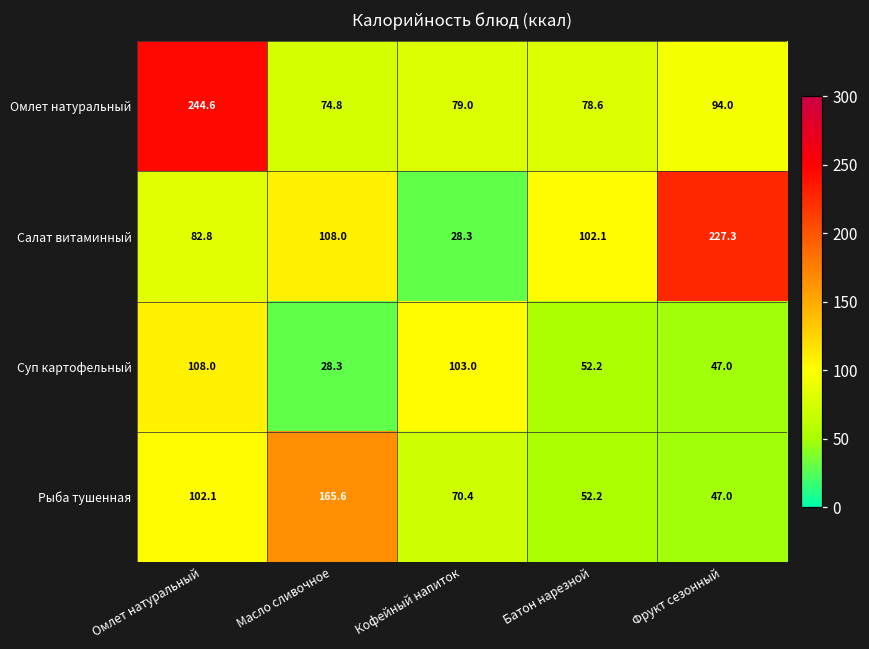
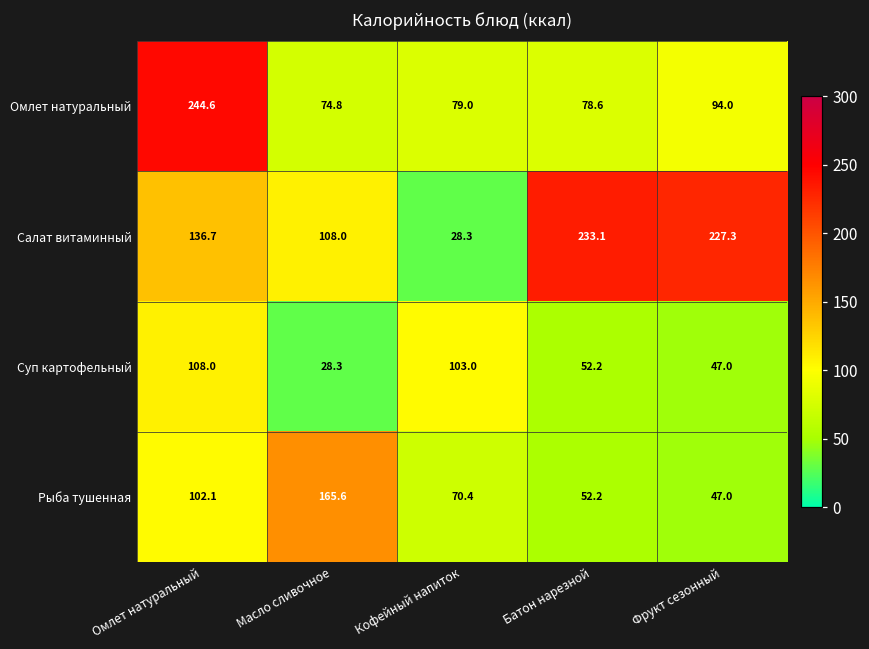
  {
    "Омлет натуральный": {
      "Омлет натуральный": 244.6,
      "Масло сливочное": 74.8,
      "Кофейный напиток": 79.0,
      "Батон нарезной": 78.6,
      "Фрукт сезонный": 94.0
    },
    "Салат витаминный": {
-     "Омлет натуральный": 82.8,
+     "Омлет натуральный": 136.7,
      "Масло сливочное": 108.0,
      "Кофейный напиток": 28.3,
-     "Батон нарезной": 102.1,
+     "Батон нарезной": 233.1,
      "Фрукт сезонный": 227.3
    },
    "Суп картофельный": {
      "Омлет натуральный": 108.0,
      "Масло сливочное": 28.3,
      "Кофейный напиток": 103.0,
      "Батон нарезной": 52.2,
      "Фрукт сезонный": 47.0
    },
    "Рыба тушенная": {
      "Омлет натуральный": 102.1,
      "Масло сливочное": 165.6,
      "Кофейный напиток": 70.4,
      "Батон нарезной": 52.2,
      "Фрукт сезонный": 47.0
    }
  }
